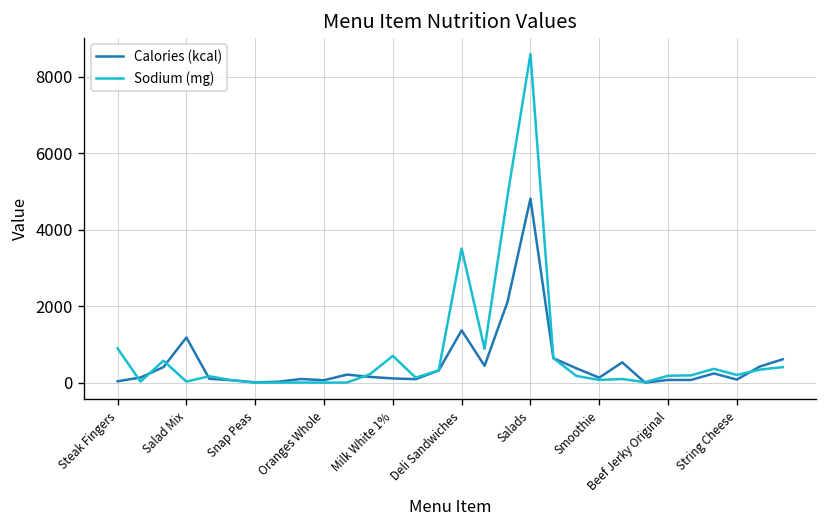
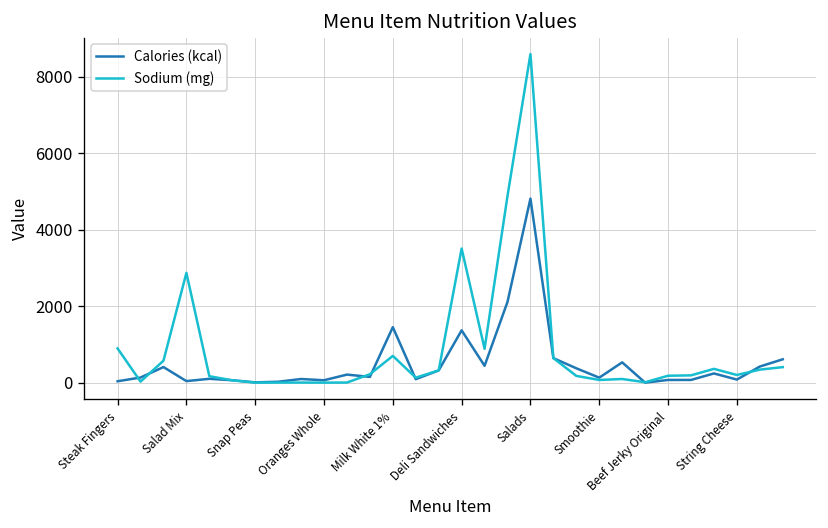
  {
    "Calories (kcal)": {
      "Steak Fingers": 0,
-     "Salad Mix": 1200,
-     "Milk White 1%": 100,
+     "Salad Mix": 0,
+     "Milk White 1%": 1500,
      "Deli Sandwiches": 1400,
      "Salads": 4800,
      "Beef Jerky Original": 100,
      "String Cheese": 100
    },
    "Sodium (mg)": {
      "Steak Fingers": 900,
-     "Salad Mix": 0,
+     "Salad Mix": 2900,
      "Milk White 1%": 700,
      "Deli Sandwiches": 3500,
      "Salads": 8600,
      "Beef Jerky Original": 200,
      "String Cheese": 200
    }
  }
